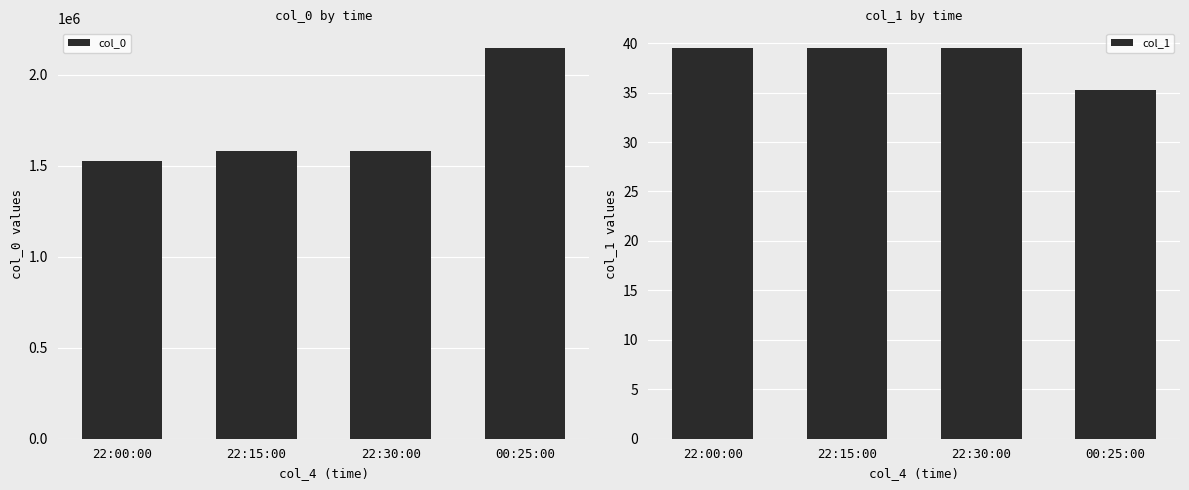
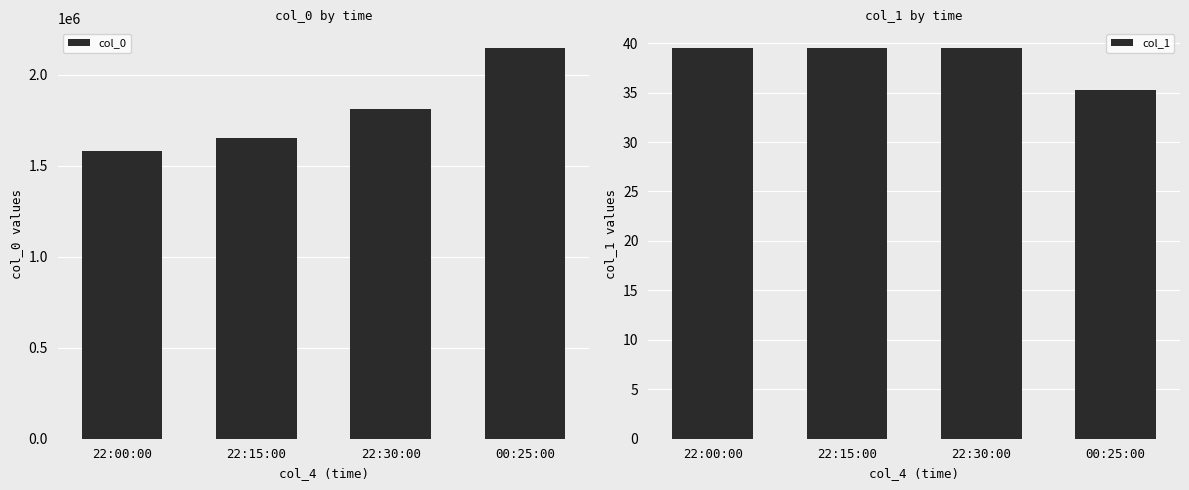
  {
    "col_0 by time": {
-     "22:00:00": 1520000,
-     "22:15:00": 1580000,
-     "22:30:00": 1580000,
+     "22:00:00": 1580000,
+     "22:15:00": 1650000,
+     "22:30:00": 1810000,
      "00:25:00": 2150000
    },
    "col_1 by time": {
      "22:00:00": 40,
      "22:15:00": 40,
      "22:30:00": 40,
      "00:25:00": 35
    }
  }
